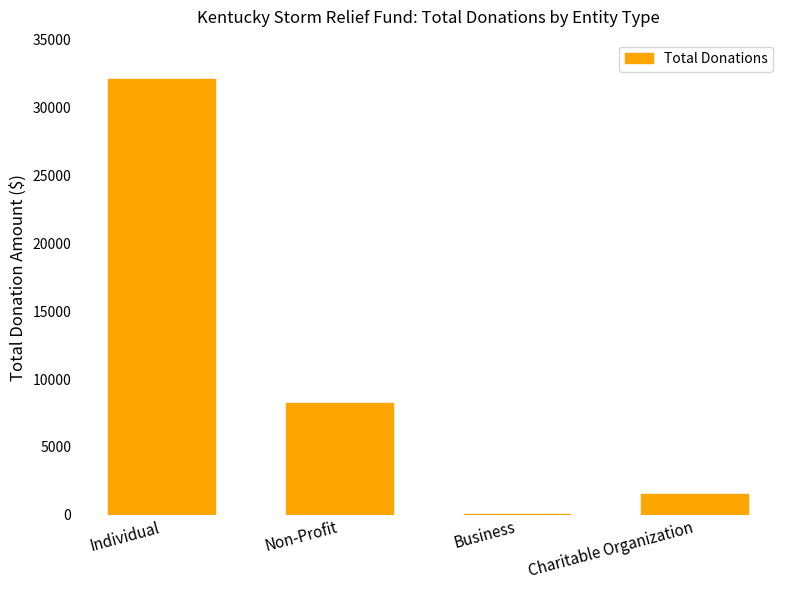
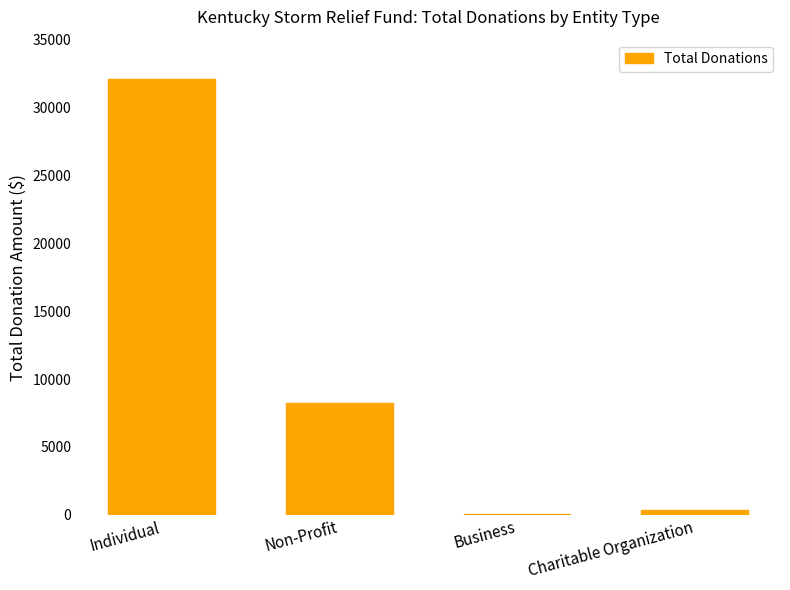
  {
    "Individual": 32100,
    "Non-Profit": 8200,
-   "Charitable Organization": 1500
+   "Charitable Organization": 400
  }
